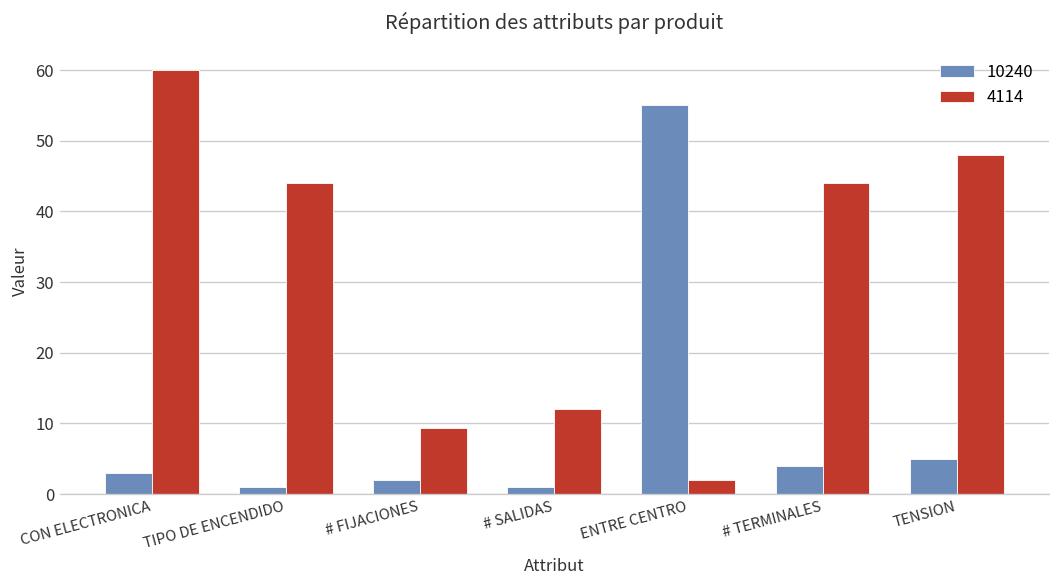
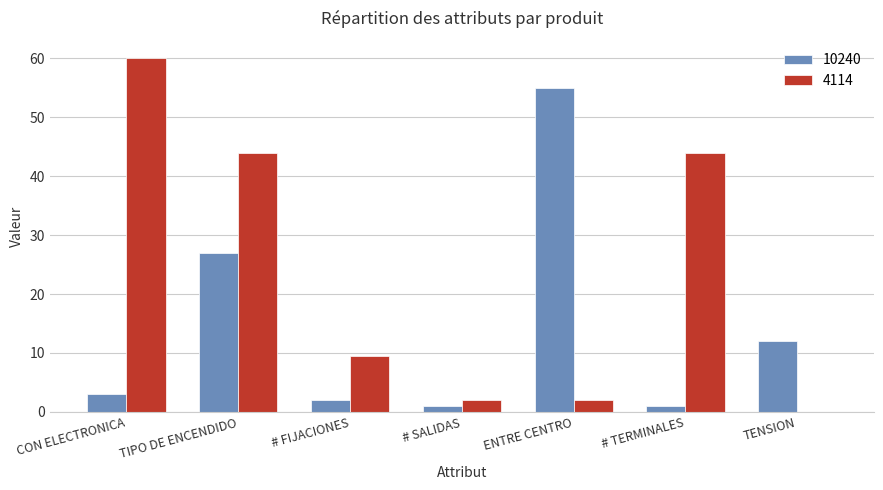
  {
    "10240": {
      "CON ELECTRONICA": 3,
-     "TIPO DE ENCENDIDO": 1,
+     "TIPO DE ENCENDIDO": 27,
      "# FIJACIONES": 2,
      "# SALIDAS": 1,
      "ENTRE CENTRO": 55,
-     "# TERMINALES": 4,
-     "TENSION": 5
+     "# TERMINALES": 1,
+     "TENSION": 12
    },
    "4114": {
      "CON ELECTRONICA": 60,
      "TIPO DE ENCENDIDO": 44,
      "# FIJACIONES": 9,
-     "# SALIDAS": 12,
+     "# SALIDAS": 2,
      "ENTRE CENTRO": 2,
      "# TERMINALES": 44,
-     "TENSION": 48
+     "TENSION": 0
    }
  }
